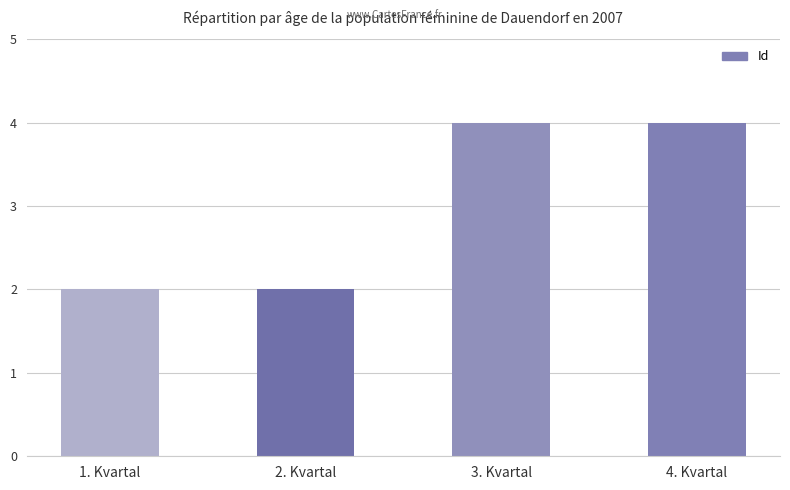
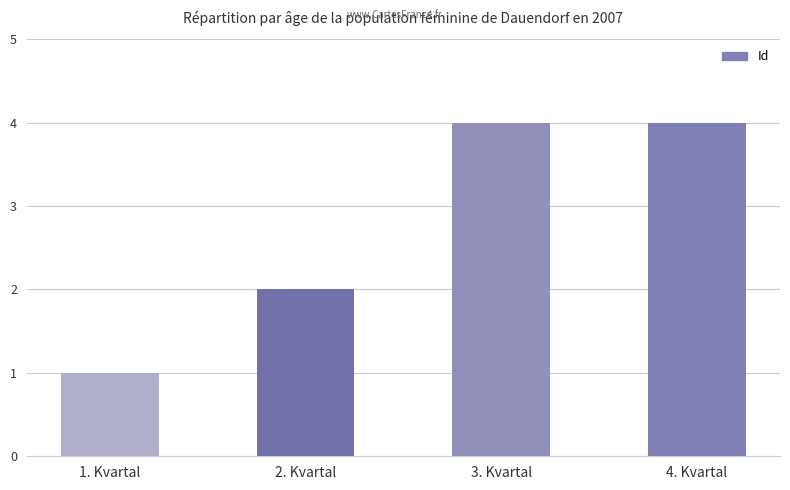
  {
-   "1. Kvartal": 2,
+   "1. Kvartal": 1,
    "2. Kvartal": 2,
    "3. Kvartal": 4,
    "4. Kvartal": 4
  }
